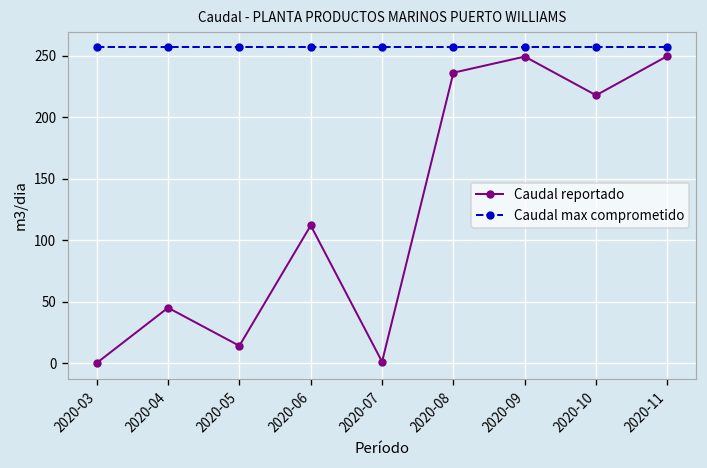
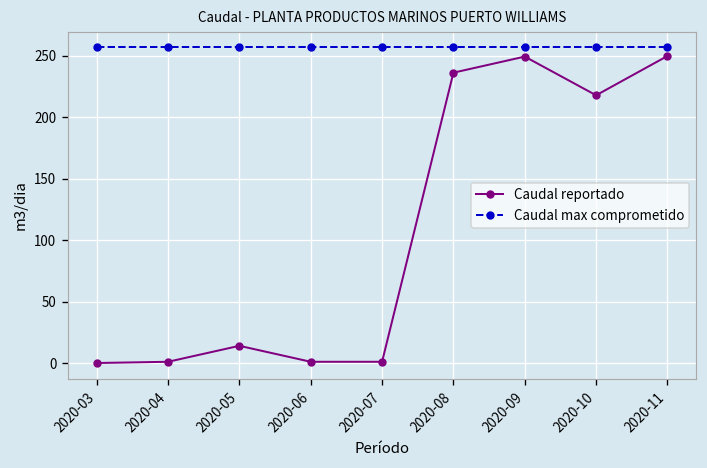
  {
    "Caudal reportado": {
      "2020-03": 0,
-     "2020-04": 45,
+     "2020-04": 1,
      "2020-05": 14,
-     "2020-06": 112,
+     "2020-06": 1,
      "2020-07": 1,
      "2020-08": 236,
      "2020-09": 250,
      "2020-10": 218,
      "2020-11": 250
    },
    "Caudal max comprometido": {
      "2020-03": 257,
      "2020-04": 257,
      "2020-05": 257,
      "2020-06": 257,
      "2020-07": 257,
      "2020-08": 257,
      "2020-09": 257,
      "2020-10": 257,
      "2020-11": 257
    }
  }
